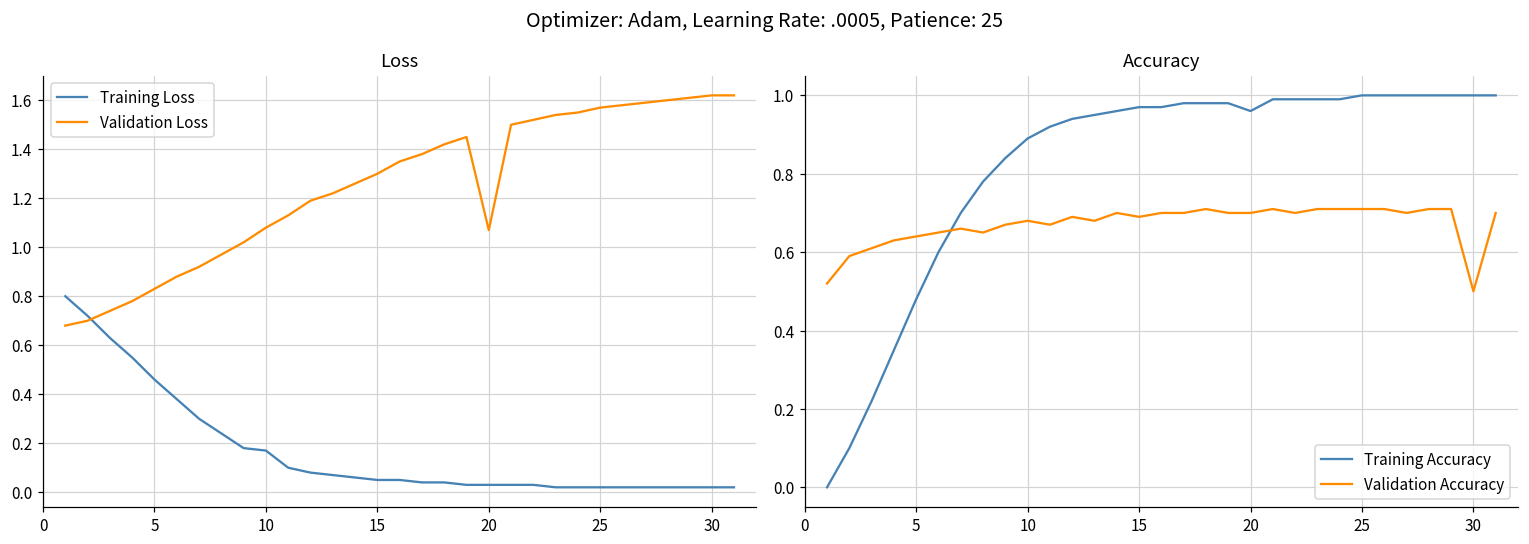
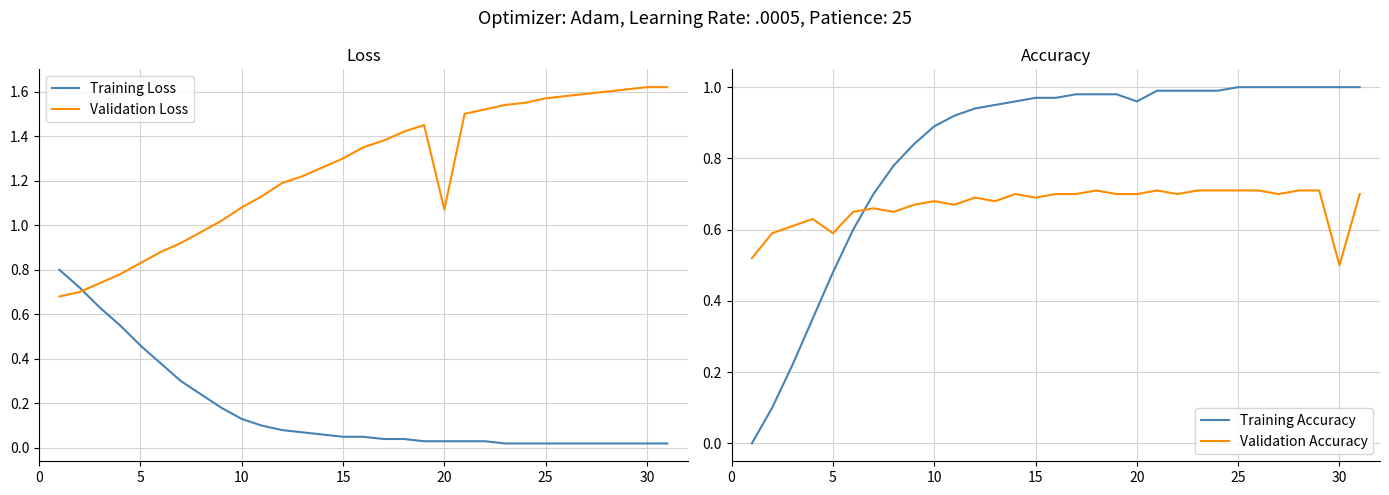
  {
    "Loss": {
      "Training Loss": {
        "5": 0.46,
-       "10": 0.17,
+       "10": 0.13,
        "15": 0.05,
        "20": 0.03,
        "25": 0.02,
        "30": 0.02
      },
      "Validation Loss": {
        "5": 0.83,
        "10": 1.08,
        "15": 1.30,
        "20": 1.07,
        "25": 1.57,
        "30": 1.62
      }
    },
    "Accuracy": {
      "Training Accuracy": {
        "5": 0.48,
        "10": 0.89,
        "15": 0.97,
        "20": 0.96,
        "25": 1.00,
        "30": 1.00
      },
      "Validation Accuracy": {
-       "5": 0.64,
+       "5": 0.59,
        "10": 0.68,
        "15": 0.69,
        "20": 0.70,
        "25": 0.71,
        "30": 0.50
      }
    }
  }
